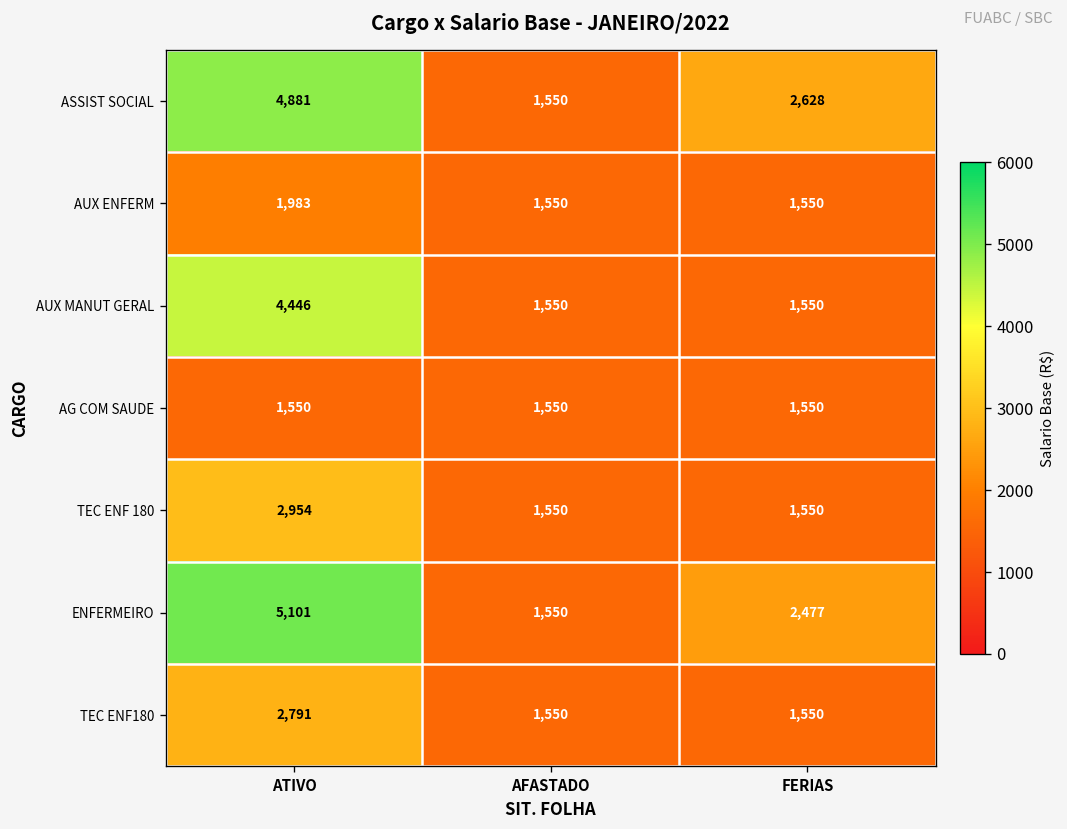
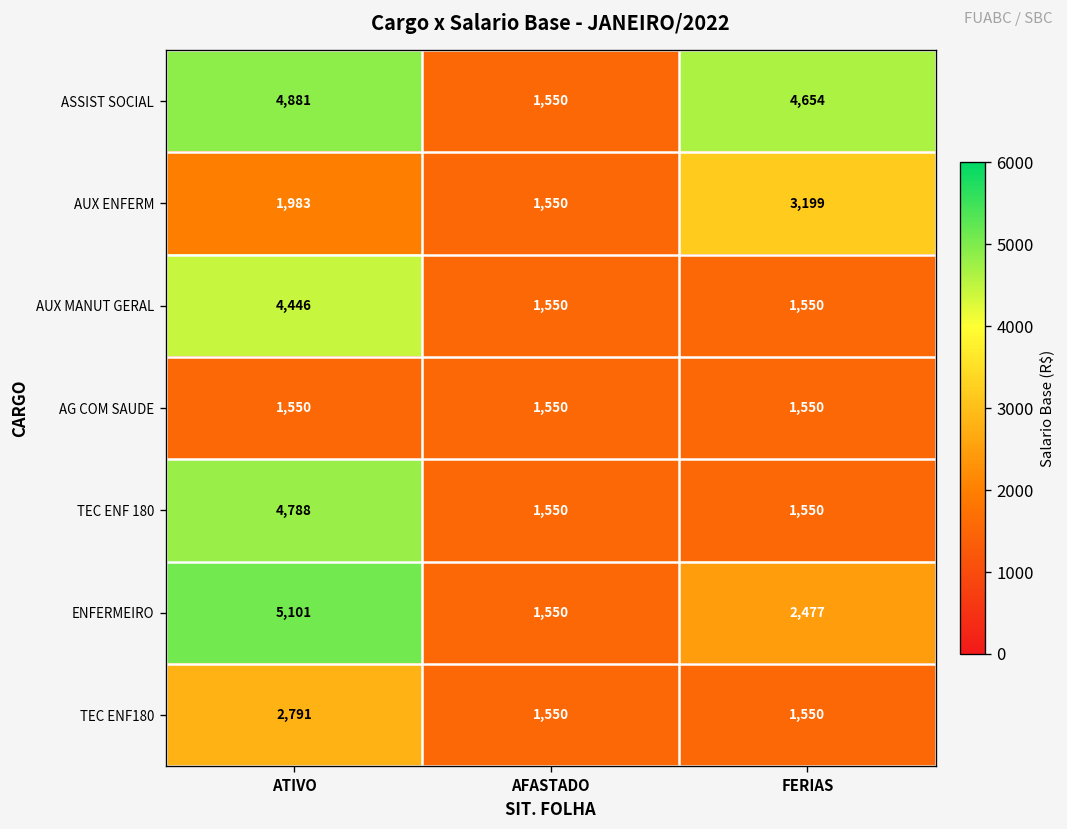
  {
    "ASSIST SOCIAL": {
      "ATIVO": "4,881",
      "AFASTADO": "1,550",
-     "FERIAS": "2,628"
+     "FERIAS": "4,654"
    },
    "AUX ENFERM": {
      "ATIVO": "1,983",
      "AFASTADO": "1,550",
-     "FERIAS": "1,550"
+     "FERIAS": "3,199"
    },
    "AUX MANUT GERAL": {
      "ATIVO": "4,446",
      "AFASTADO": "1,550",
      "FERIAS": "1,550"
    },
    "AG COM SAUDE": {
      "ATIVO": "1,550",
      "AFASTADO": "1,550",
      "FERIAS": "1,550"
    },
    "TEC ENF 180": {
-     "ATIVO": "2,954",
+     "ATIVO": "4,788",
      "AFASTADO": "1,550",
      "FERIAS": "1,550"
    },
    "ENFERMEIRO": {
      "ATIVO": "5,101",
      "AFASTADO": "1,550",
      "FERIAS": "2,477"
    },
    "TEC ENF180": {
      "ATIVO": "2,791",
      "AFASTADO": "1,550",
      "FERIAS": "1,550"
    }
  }
